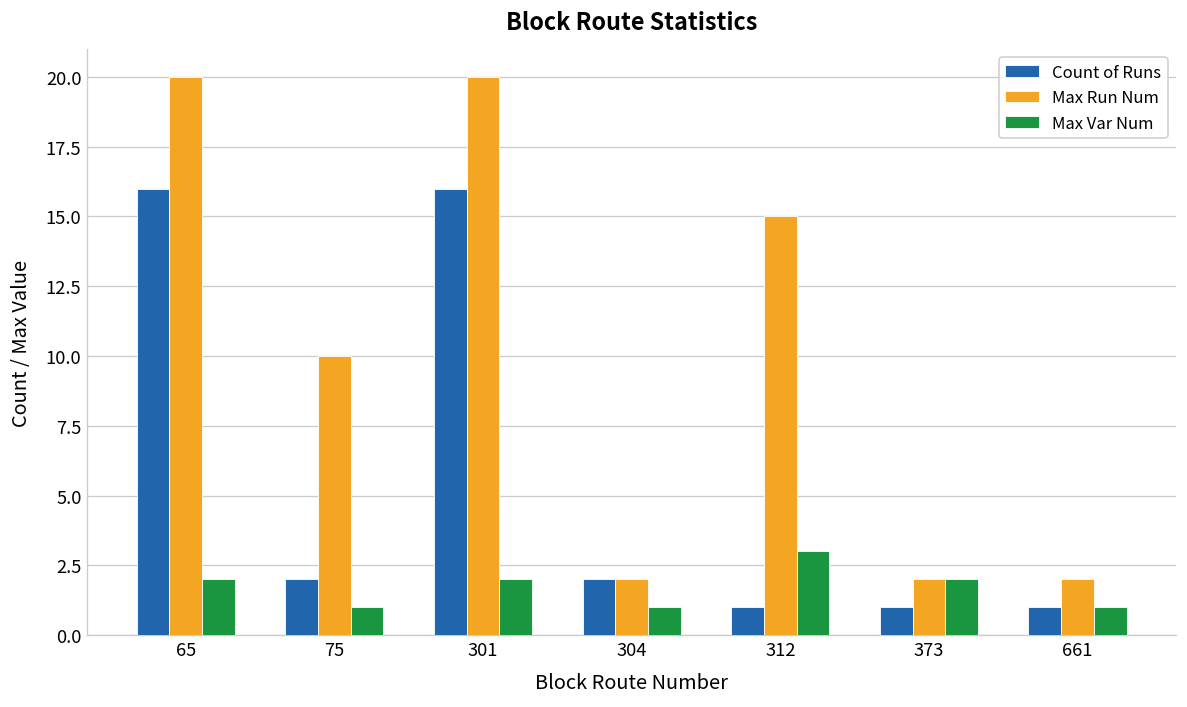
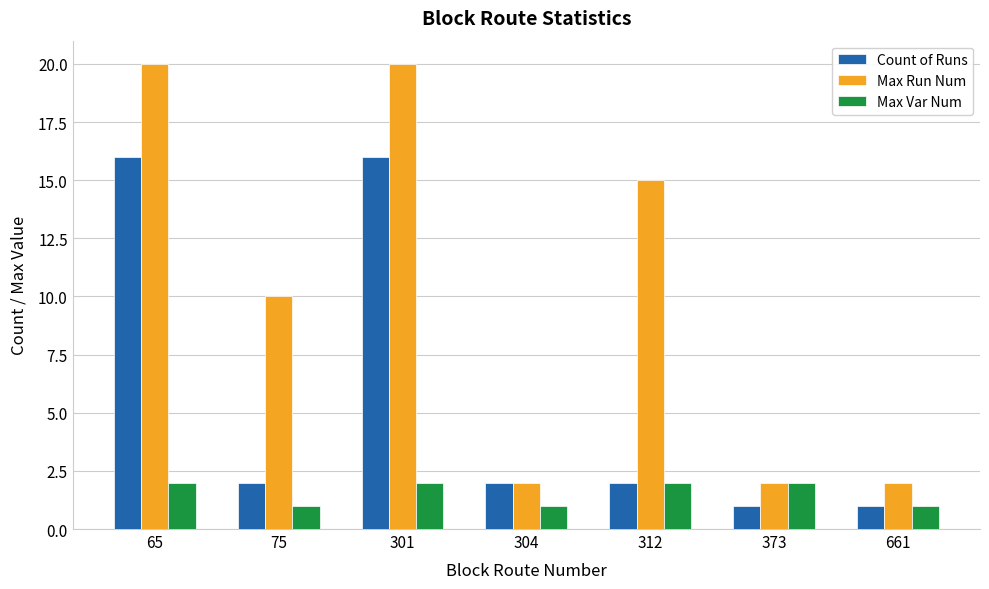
  {
    "Count of Runs": {
      "65": 16,
      "75": 2,
      "301": 16,
      "304": 2,
-     "312": 1,
+     "312": 2,
      "373": 1,
      "661": 1
    },
    "Max Run Num": {
      "65": 20,
      "75": 10,
      "301": 20,
      "304": 2,
      "312": 15,
      "373": 2,
      "661": 2
    },
    "Max Var Num": {
      "65": 2,
      "75": 1,
      "301": 2,
      "304": 1,
-     "312": 3,
+     "312": 2,
      "373": 2,
      "661": 1
    }
  }
